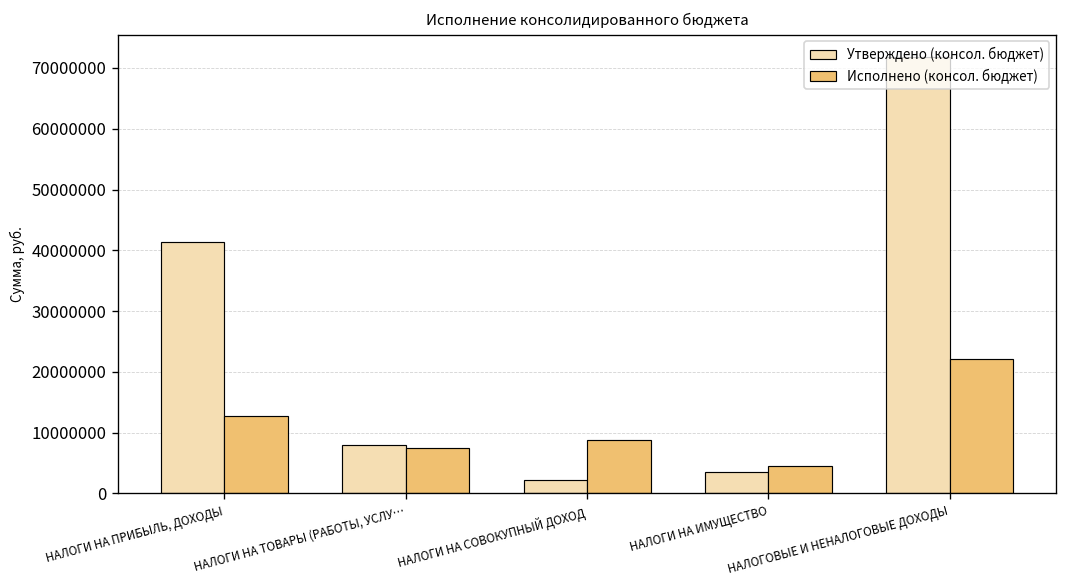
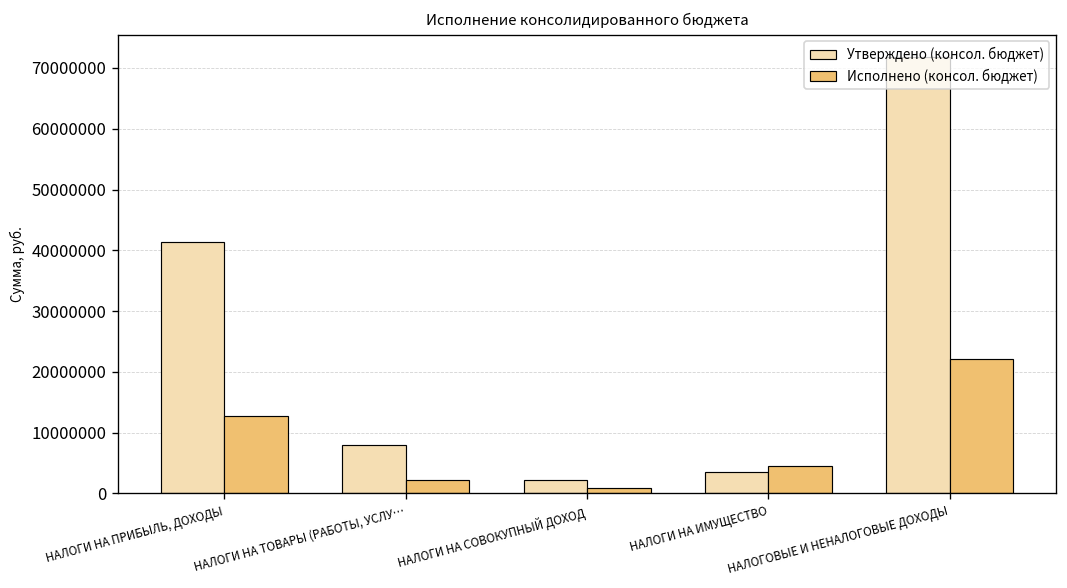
  {
    "Утверждено (консол. бюджет)": {
      "НАЛОГИ НА ПРИБЫЛЬ, ДОХОДЫ": 41000000,
      "НАЛОГИ НА ТОВАРЫ (РАБОТЫ, УСЛУ…": 8000000,
      "НАЛОГИ НА СОВОКУПНЫЙ ДОХОД": 2000000,
      "НАЛОГИ НА ИМУЩЕСТВО": 3000000
    },
    "Исполнено (консол. бюджет)": {
      "НАЛОГИ НА ПРИБЫЛЬ, ДОХОДЫ": 13000000,
-     "НАЛОГИ НА ТОВАРЫ (РАБОТЫ, УСЛУ…": 7000000,
-     "НАЛОГИ НА СОВОКУПНЫЙ ДОХОД": 9000000,
+     "НАЛОГИ НА ТОВАРЫ (РАБОТЫ, УСЛУ…": 2000000,
+     "НАЛОГИ НА СОВОКУПНЫЙ ДОХОД": 1000000,
      "НАЛОГИ НА ИМУЩЕСТВО": 4000000,
      "НАЛОГОВЫЕ И НЕНАЛОГОВЫЕ ДОХОДЫ": 22000000
    }
  }
